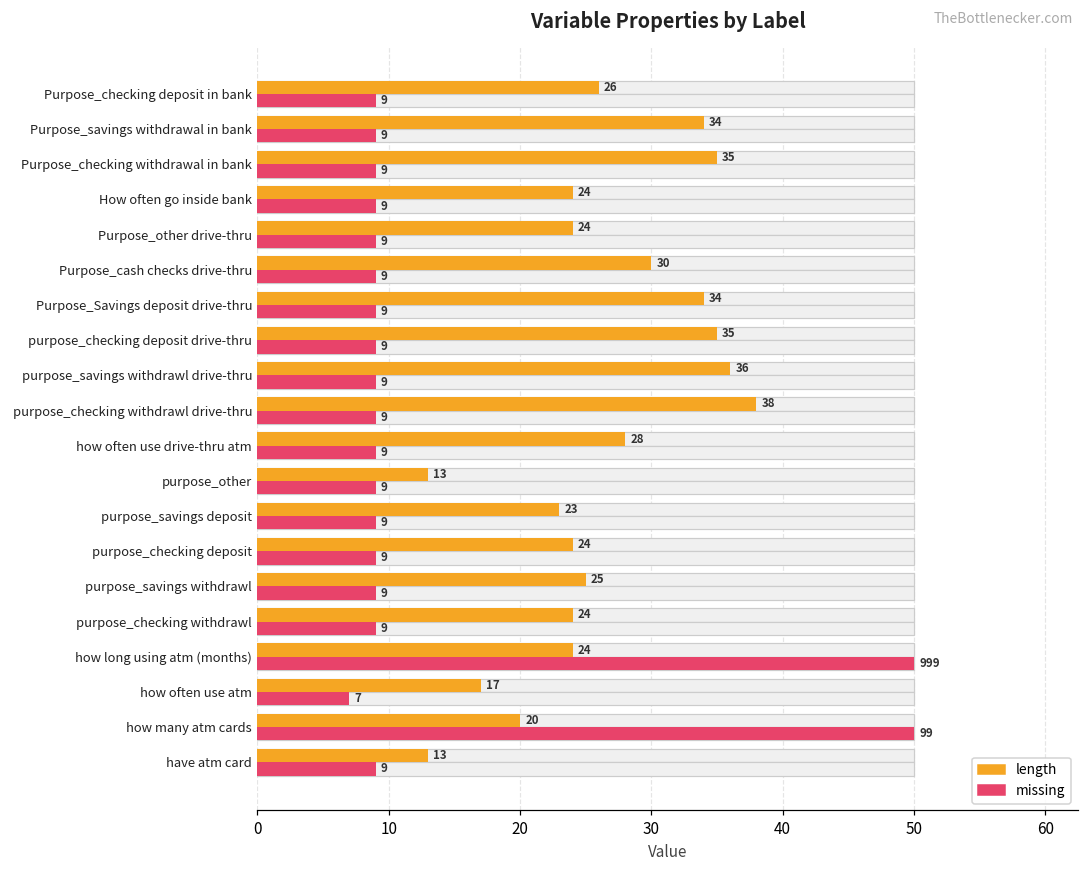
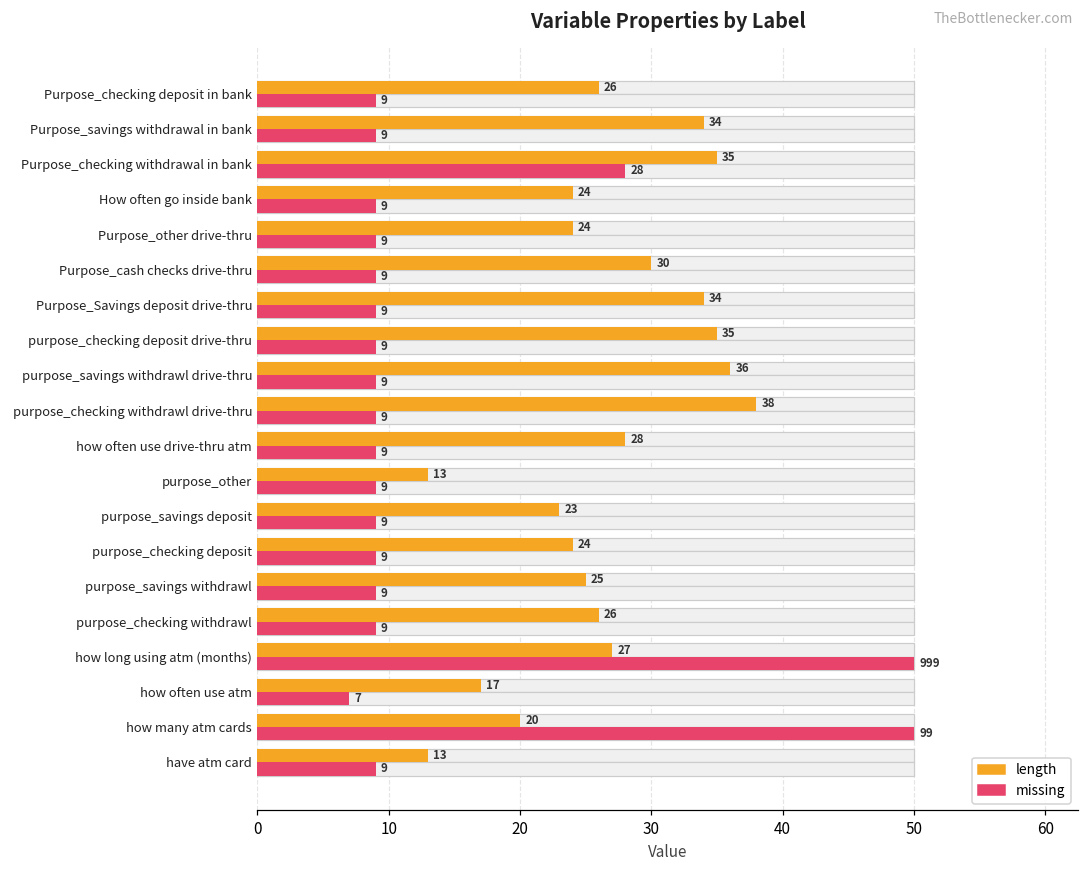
  {
    "length": {
-     "purpose_checking withdrawl": 24,
-     "how long using atm (months)": 24
+     "purpose_checking withdrawl": 26,
+     "how long using atm (months)": 27
    },
    "missing": {
-     "Purpose_checking withdrawal in bank": 9
+     "Purpose_checking withdrawal in bank": 28
    }
  }
